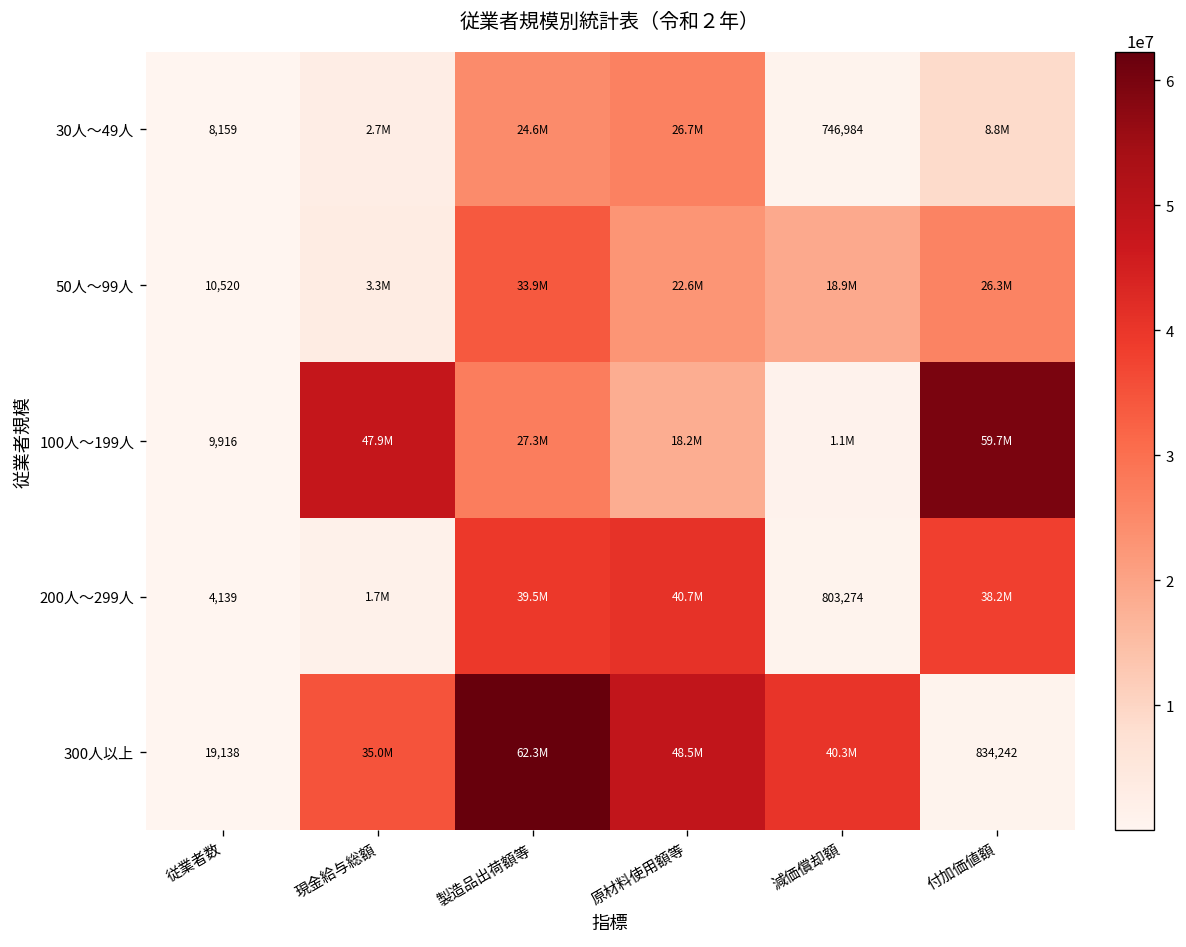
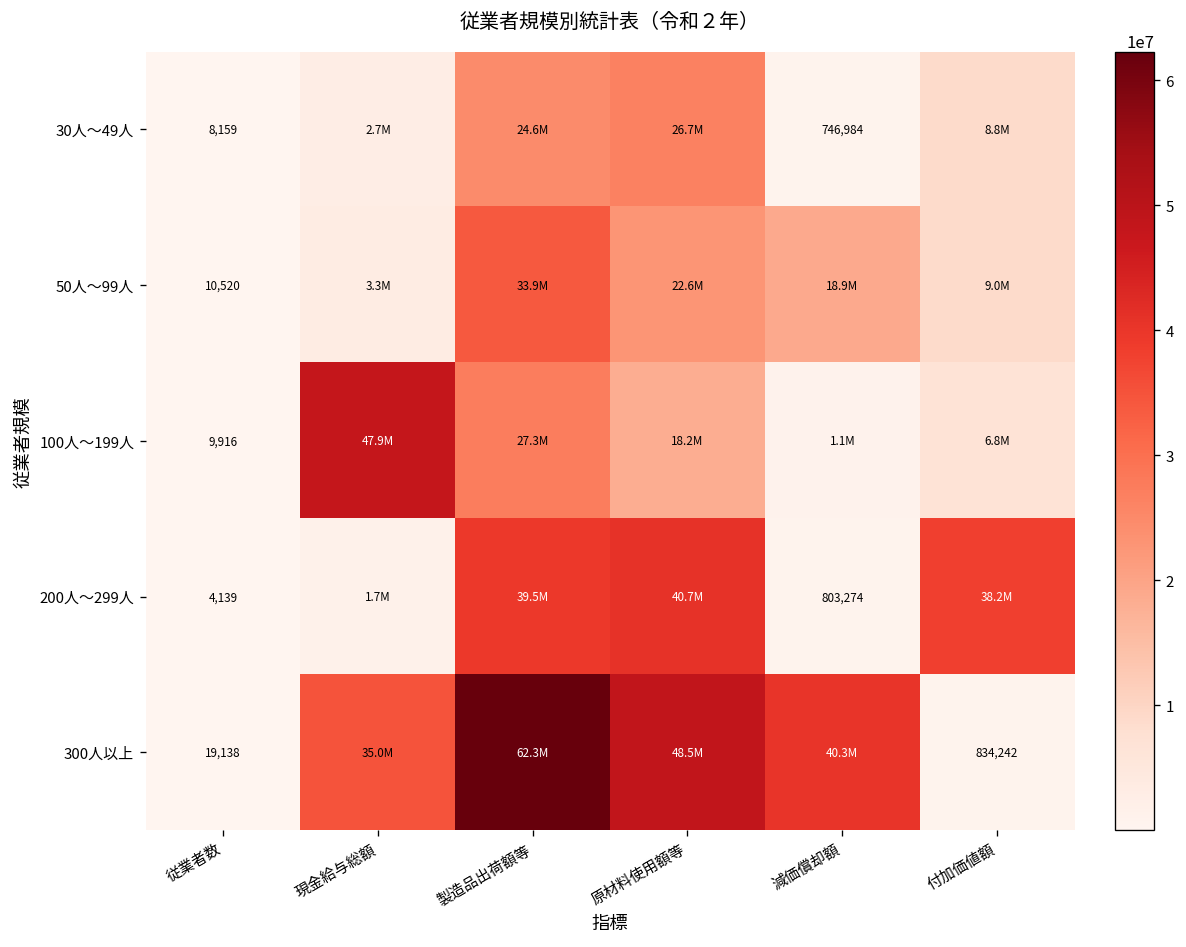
  {
    "30人～49人": {
      "従業者数": "8,159",
      "現金給与総額": "2.7M",
      "製造品出荷額等": "24.6M",
      "原材料使用額等": "26.7M",
      "減価償却額": "746,984",
      "付加価値額": "8.8M"
    },
    "50人～99人": {
      "従業者数": "10,520",
      "現金給与総額": "3.3M",
      "製造品出荷額等": "33.9M",
      "原材料使用額等": "22.6M",
      "減価償却額": "18.9M",
-     "付加価値額": "26.3M"
+     "付加価値額": "9.0M"
    },
    "100人～199人": {
      "従業者数": "9,916",
      "現金給与総額": "47.9M",
      "製造品出荷額等": "27.3M",
      "原材料使用額等": "18.2M",
      "減価償却額": "1.1M",
-     "付加価値額": "59.7M"
+     "付加価値額": "6.8M"
    },
    "200人～299人": {
      "従業者数": "4,139",
      "現金給与総額": "1.7M",
      "製造品出荷額等": "39.5M",
      "原材料使用額等": "40.7M",
      "減価償却額": "803,274",
      "付加価値額": "38.2M"
    },
    "300人以上": {
      "従業者数": "19,138",
      "現金給与総額": "35.0M",
      "製造品出荷額等": "62.3M",
      "原材料使用額等": "48.5M",
      "減価償却額": "40.3M",
      "付加価値額": "834,242"
    }
  }
